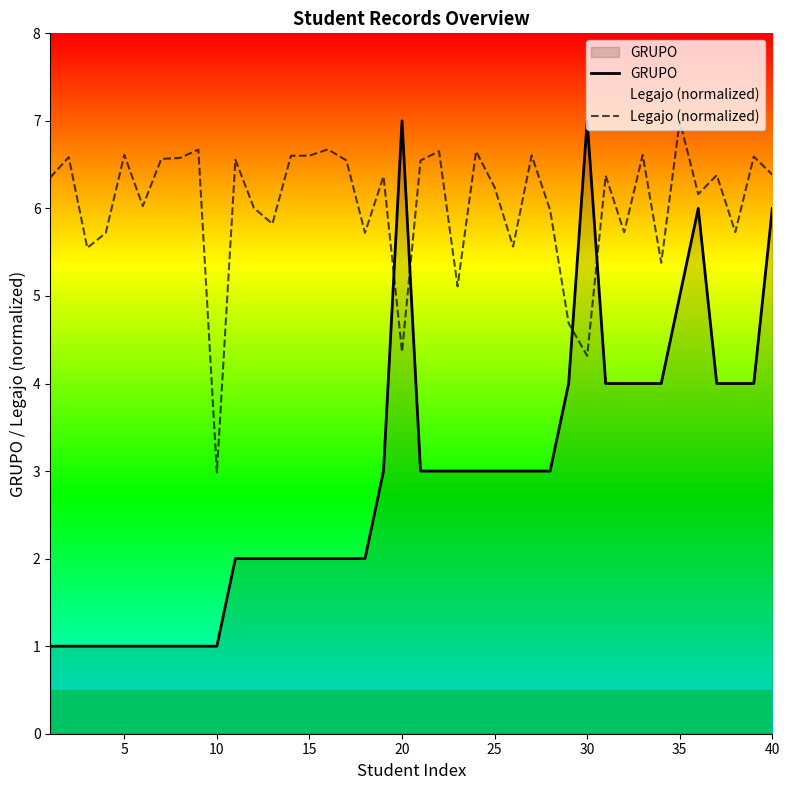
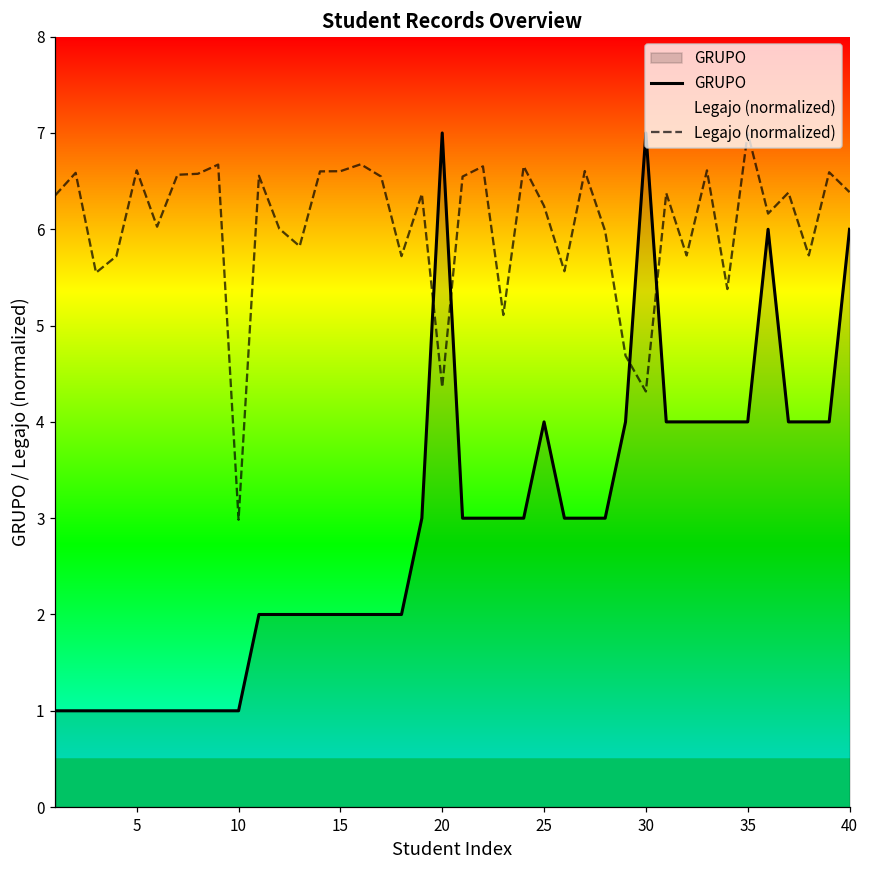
  {
    "GRUPO": {
      "5": 1,
      "10": 1,
      "15": 2,
      "20": 7,
-     "25": 3,
-     "35": 5,
+     "25": 4,
+     "35": 4,
      "40": 6
    }
  }
